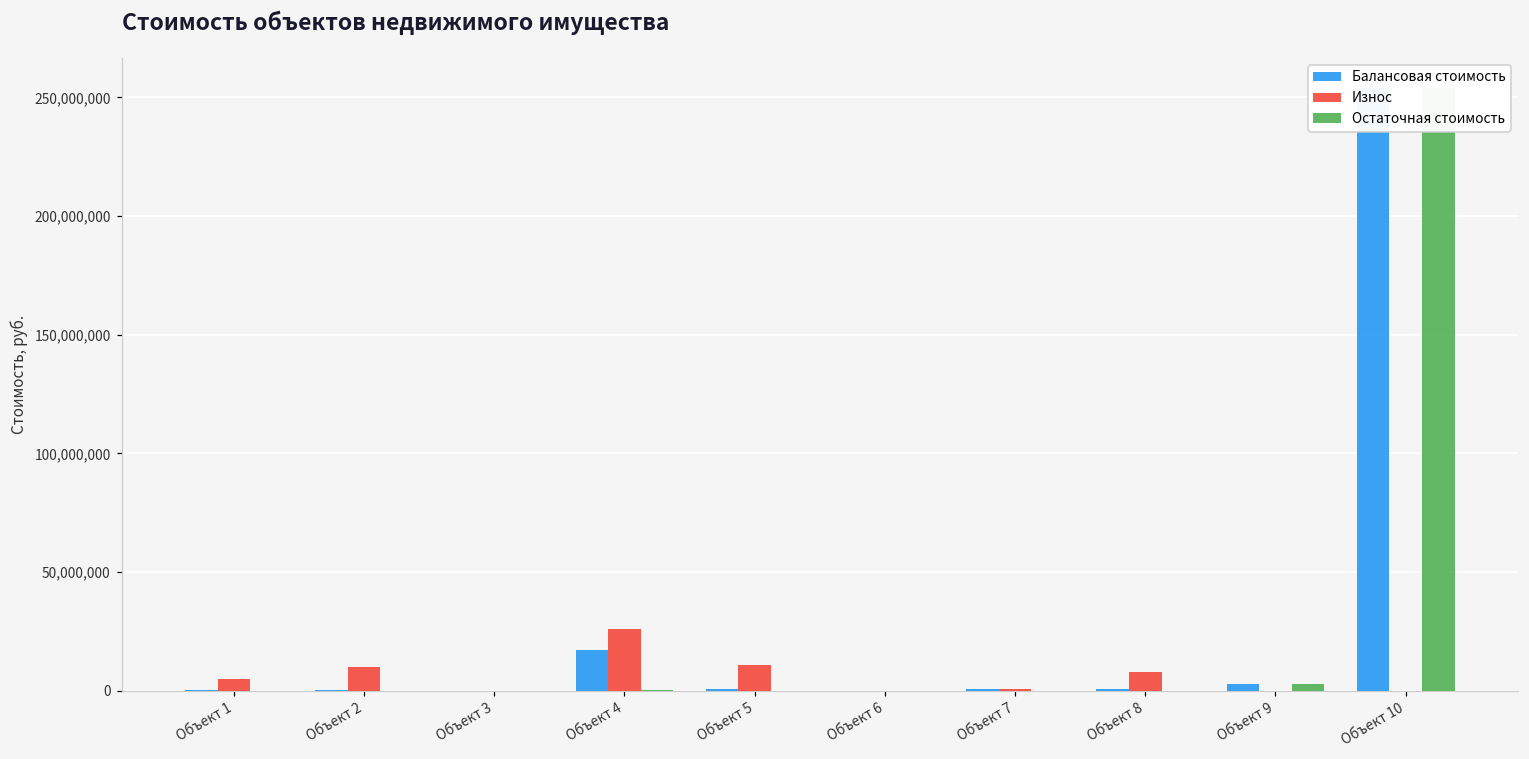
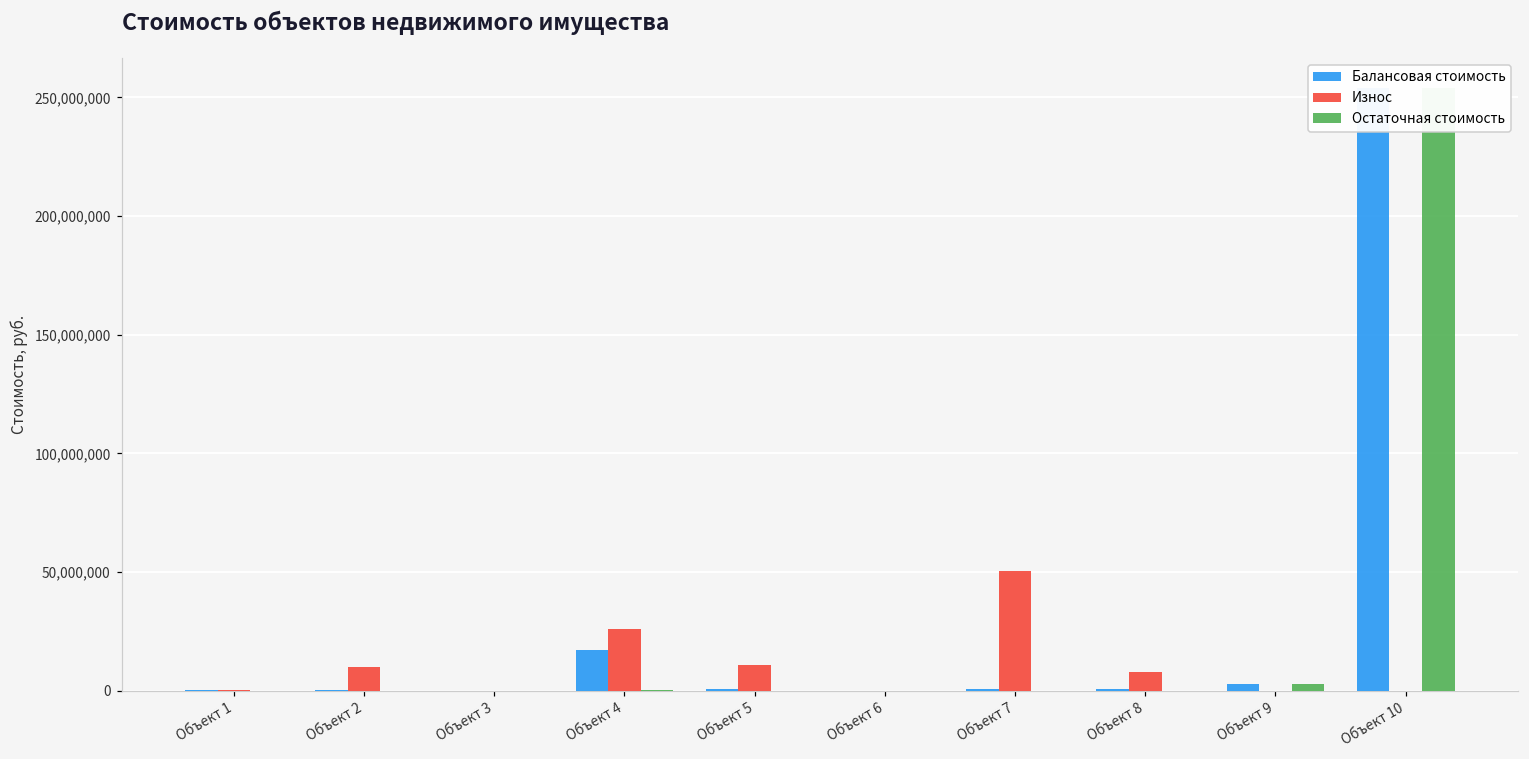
  {
    "Балансовая стоимость": {
      "Объект 4": "17,000,000",
      "Объект 6": "0",
      "Объект 9": "3,000,000"
    },
    "Износ": {
-     "Объект 1": "5,000,000",
+     "Объект 1": "0",
      "Объект 2": "10,000,000",
      "Объект 3": "0",
      "Объект 4": "26,000,000",
      "Объект 5": "11,000,000",
      "Объект 6": "0",
-     "Объект 7": "1,000,000",
+     "Объект 7": "50,000,000",
      "Объект 8": "8,000,000",
      "Объект 9": "0",
      "Объект 10": "0"
    },
    "Остаточная стоимость": {
      "Объект 5": "0",
      "Объект 6": "0",
      "Объект 7": "0",
      "Объект 8": "0",
      "Объект 9": "3,000,000"
    }
  }
